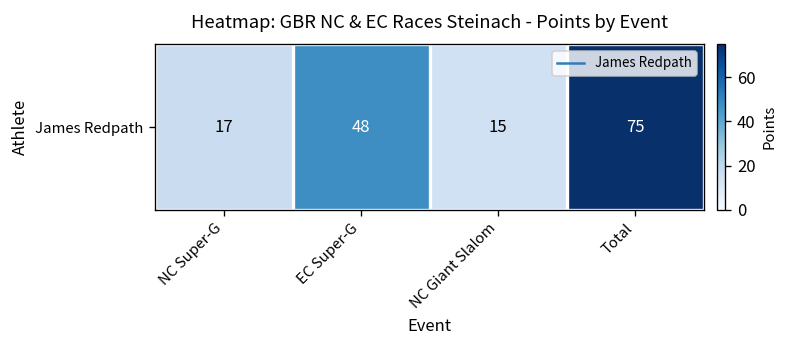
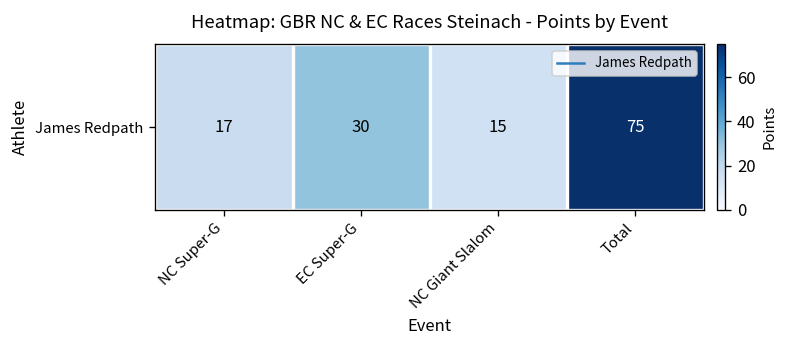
  {
    "James Redpath": {
      "NC Super-G": 17,
-     "EC Super-G": 48,
+     "EC Super-G": 30,
      "NC Giant Slalom": 15,
      "Total": 75
    }
  }
